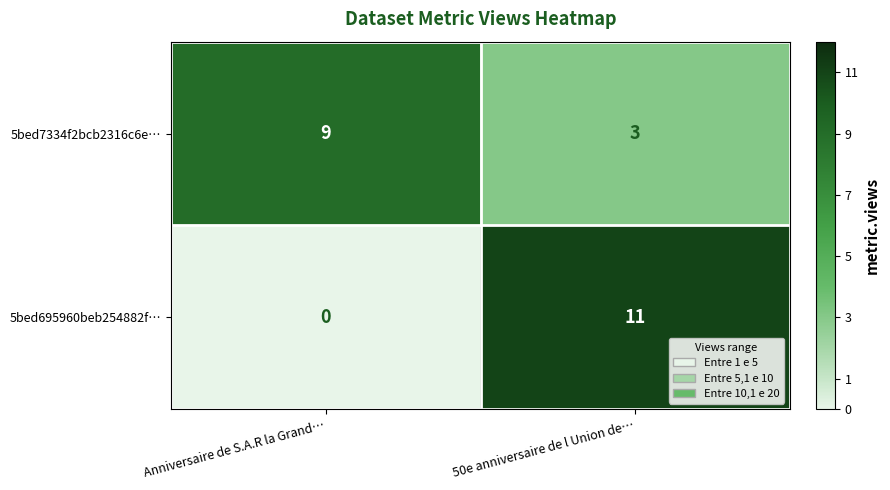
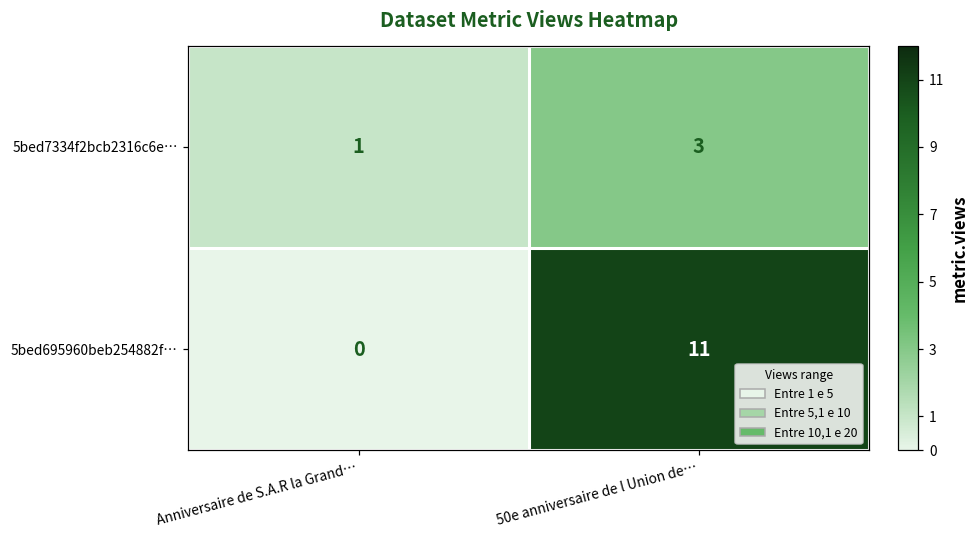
  {
    "5bed7334f2bcb2316c6e…": {
-     "Anniversaire de S.A.R la Grand…": 9,
+     "Anniversaire de S.A.R la Grand…": 1,
      "50e anniversaire de l Union de…": 3
    },
    "5bed695960beb254882f…": {
      "Anniversaire de S.A.R la Grand…": 0,
      "50e anniversaire de l Union de…": 11
    }
  }
